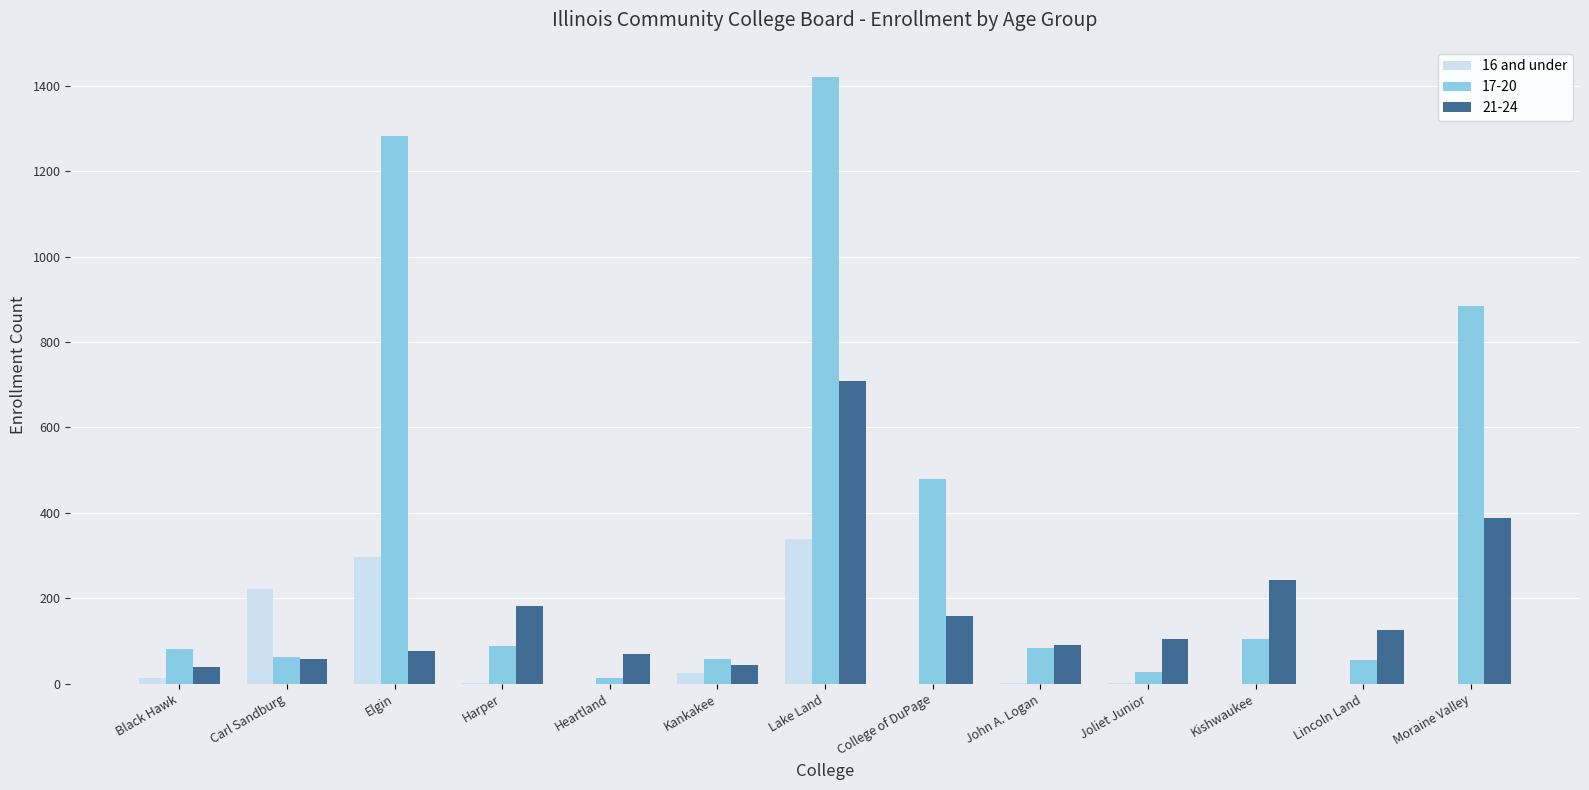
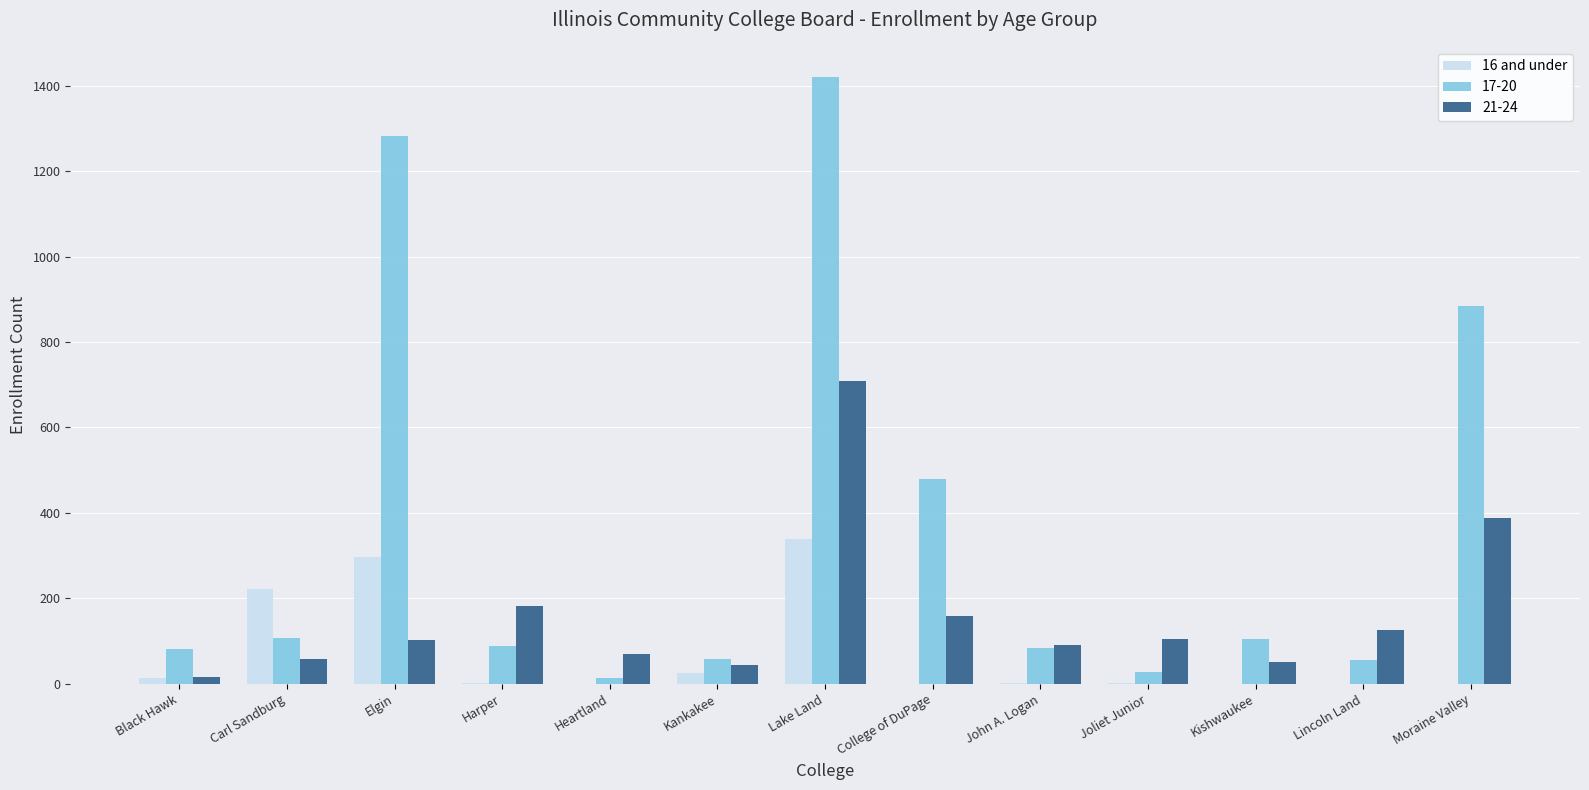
  {
    "16 and under": {
      "Black Hawk": 10,
      "Carl Sandburg": 220,
      "Elgin": 300,
      "Heartland": 0,
      "Kankakee": 30,
      "Lake Land": 340,
      "College of DuPage": 0,
      "Kishwaukee": 0,
      "Lincoln Land": 0,
      "Moraine Valley": 0
    },
    "17-20": {
      "Black Hawk": 80,
-     "Carl Sandburg": 60,
+     "Carl Sandburg": 110,
      "Elgin": 1280,
      "Harper": 90,
      "Heartland": 10,
      "Kankakee": 60,
      "Lake Land": 1420,
      "College of DuPage": 480,
      "John A. Logan": 80,
      "Joliet Junior": 30,
      "Kishwaukee": 110,
      "Lincoln Land": 60,
      "Moraine Valley": 880
    },
    "21-24": {
-     "Black Hawk": 40,
+     "Black Hawk": 20,
      "Carl Sandburg": 60,
-     "Elgin": 80,
+     "Elgin": 100,
      "Harper": 180,
      "Heartland": 70,
      "Kankakee": 40,
      "Lake Land": 710,
      "College of DuPage": 160,
      "John A. Logan": 90,
      "Joliet Junior": 100,
-     "Kishwaukee": 240,
+     "Kishwaukee": 50,
      "Lincoln Land": 130,
      "Moraine Valley": 390
    }
  }
